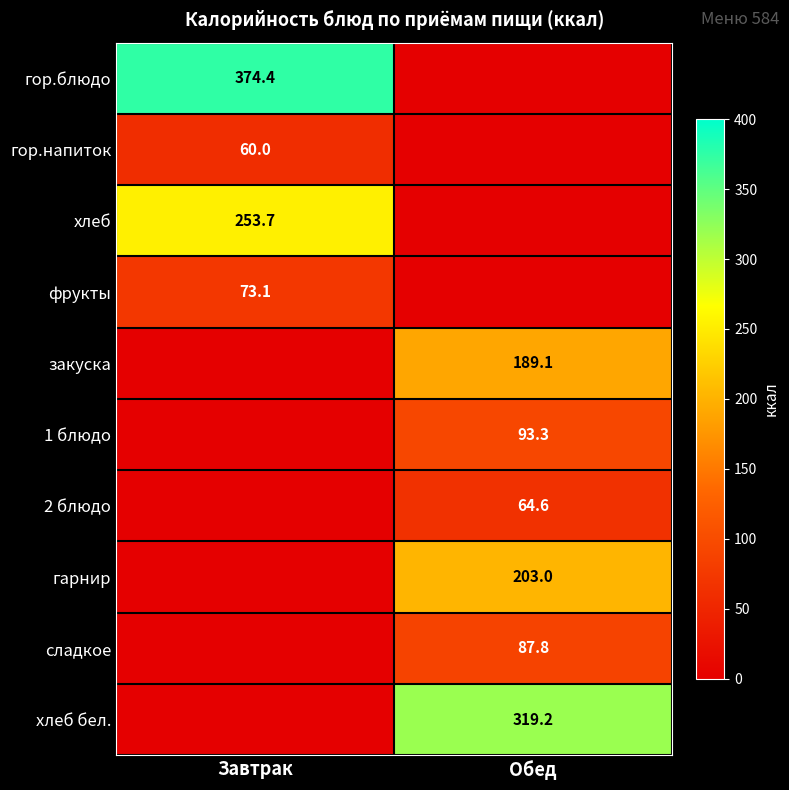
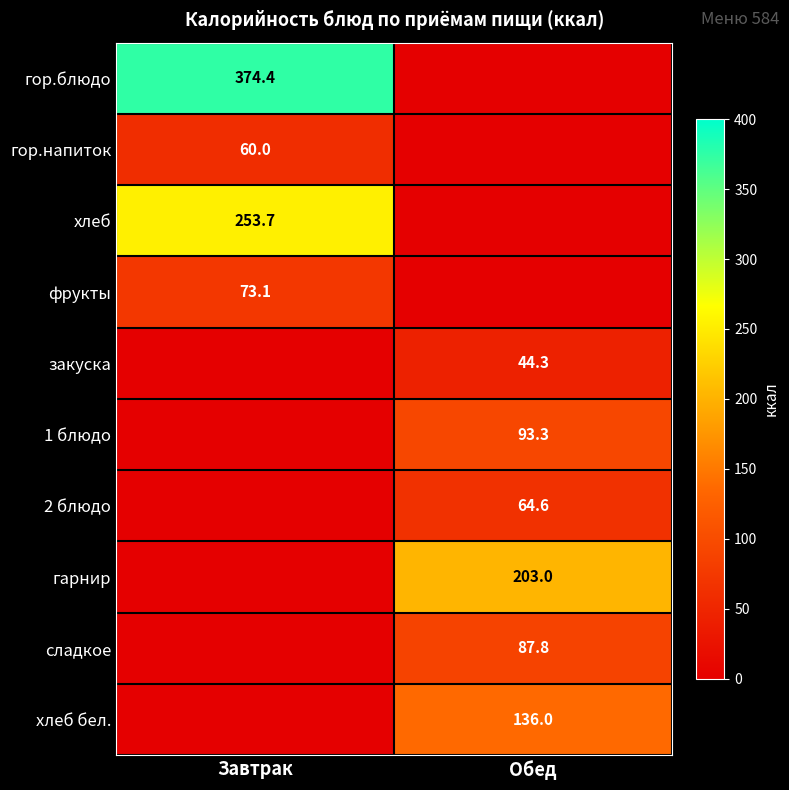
  {
    "гор.блюдо": {
      "Завтрак": 374.4
    },
    "гор.напиток": {
      "Завтрак": 60.0
    },
    "хлеб": {
      "Завтрак": 253.7
    },
    "фрукты": {
      "Завтрак": 73.1
    },
    "закуска": {
-     "Обед": 189.1
+     "Обед": 44.3
    },
    "1 блюдо": {
      "Обед": 93.3
    },
    "2 блюдо": {
      "Обед": 64.6
    },
    "гарнир": {
      "Обед": 203.0
    },
    "сладкое": {
      "Обед": 87.8
    },
    "хлеб бел.": {
-     "Обед": 319.2
+     "Обед": 136.0
    }
  }
